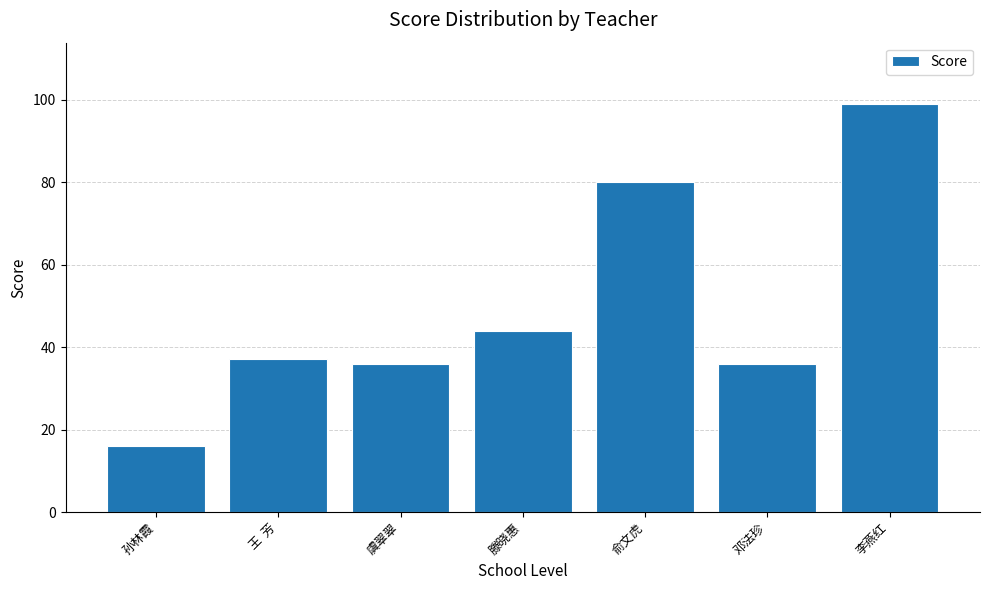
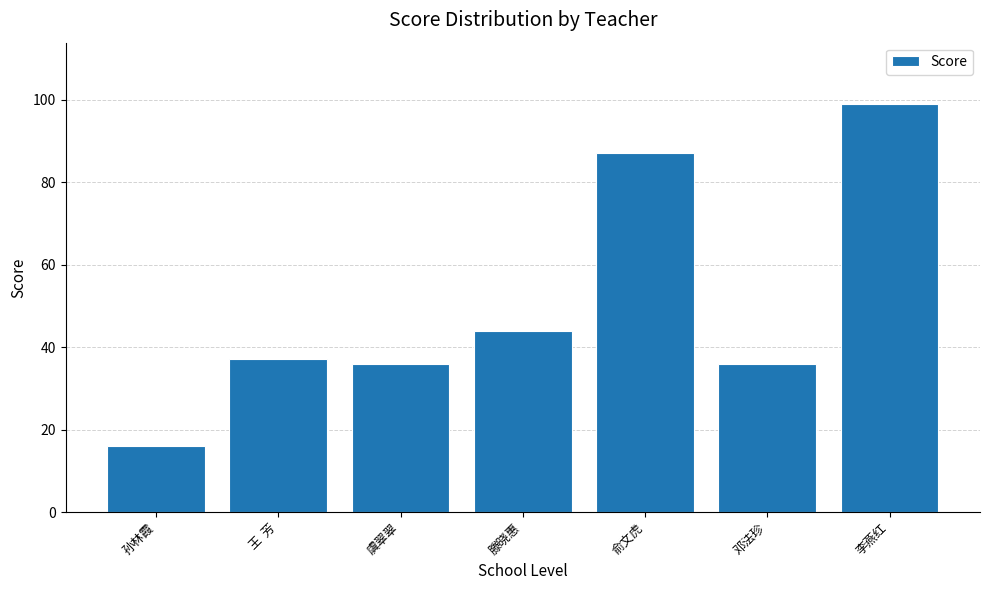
  {
    "孙林霞": 16,
    "王 芳": 37,
    "虞翠翠": 36,
    "滕晓惠": 44,
-   "俞文虎": 80,
+   "俞文虎": 87,
    "邓法珍": 36,
    "李燕红": 99
  }
